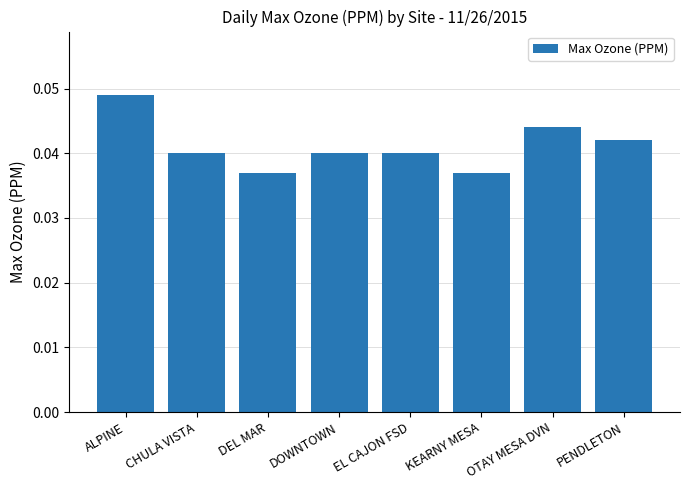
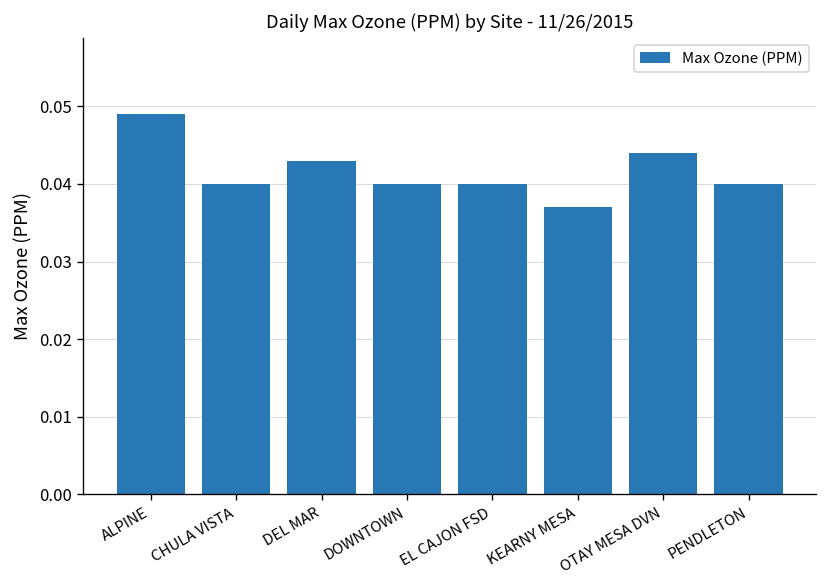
  {
    "ALPINE": 0.049,
    "CHULA VISTA": 0.040,
-   "DEL MAR": 0.037,
+   "DEL MAR": 0.043,
    "DOWNTOWN": 0.040,
    "EL CAJON FSD": 0.040,
    "KEARNY MESA": 0.037,
    "OTAY MESA DVN": 0.044,
-   "PENDLETON": 0.042
+   "PENDLETON": 0.040
  }
